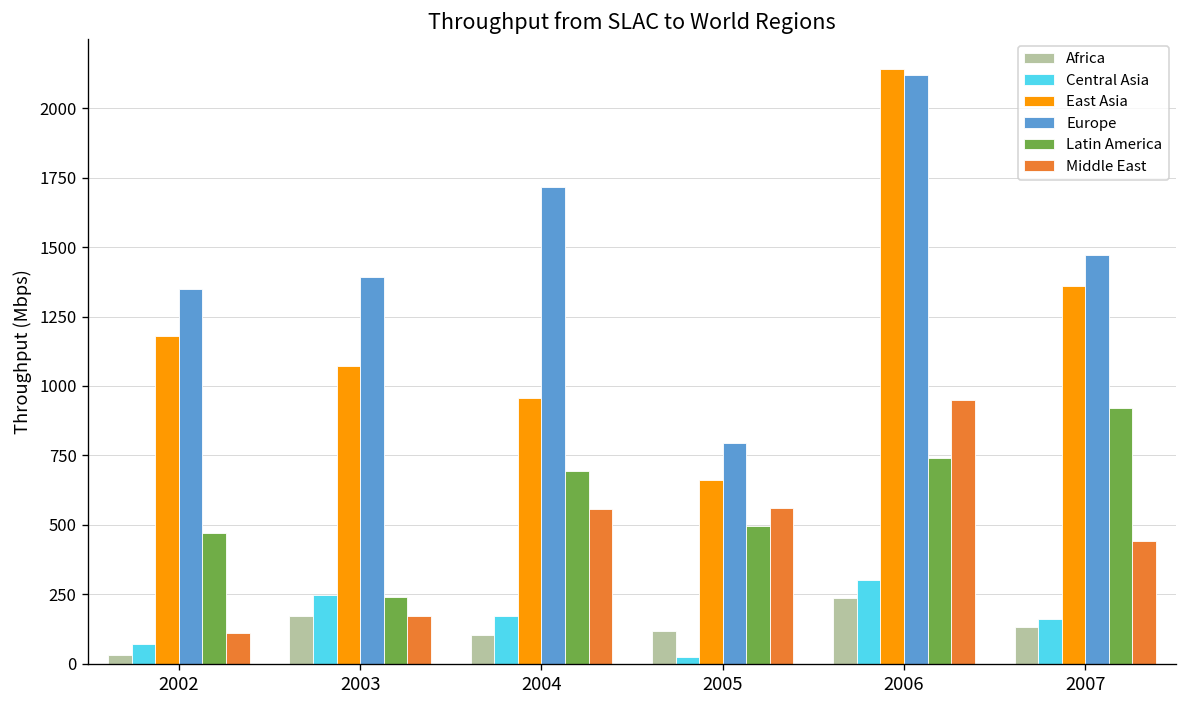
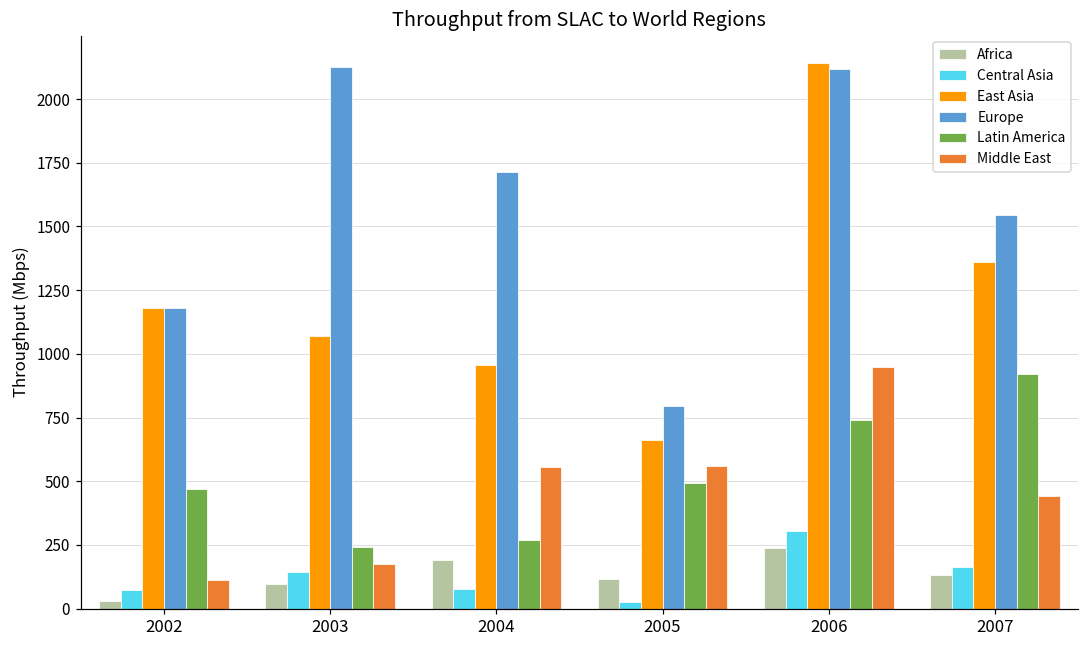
  {
    "Africa": {
      "2002": 30,
-     "2003": 170,
-     "2004": 110,
+     "2003": 100,
+     "2004": 190,
      "2005": 120,
      "2006": 240,
      "2007": 130
    },
    "Central Asia": {
      "2002": 70,
-     "2003": 250,
-     "2004": 170,
+     "2003": 140,
+     "2004": 80,
      "2005": 20,
      "2006": 300,
      "2007": 160
    },
    "Europe": {
-     "2002": 1350,
-     "2003": 1390,
+     "2002": 1180,
+     "2003": 2130,
      "2004": 1710,
      "2005": 800,
      "2006": 2120,
-     "2007": 1470
+     "2007": 1550
    },
    "Latin America": {
      "2002": 470,
      "2003": 240,
-     "2004": 690,
+     "2004": 270,
      "2005": 490,
      "2006": 740,
      "2007": 920
    }
  }
